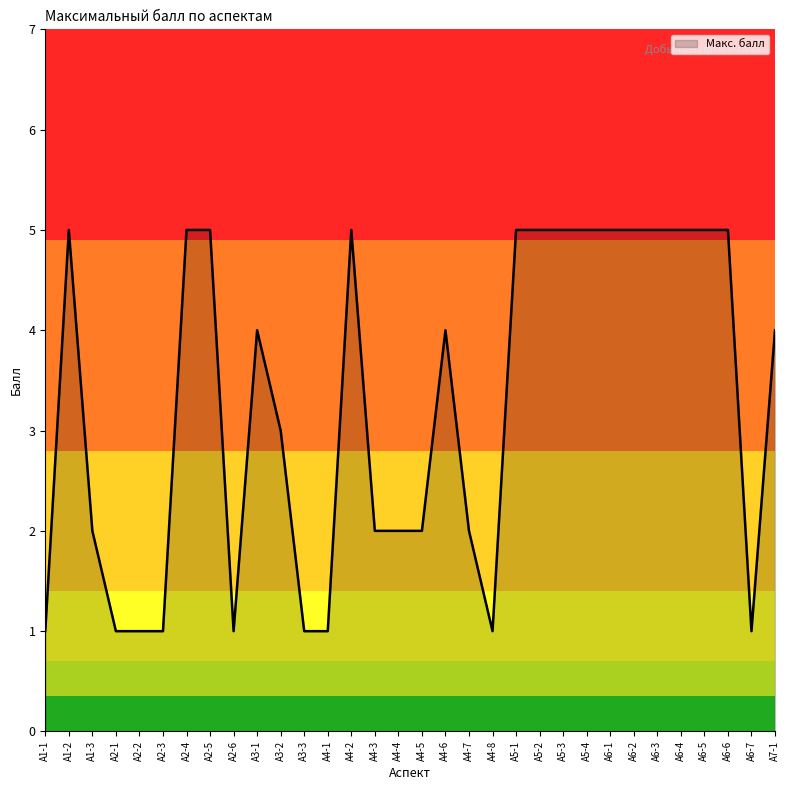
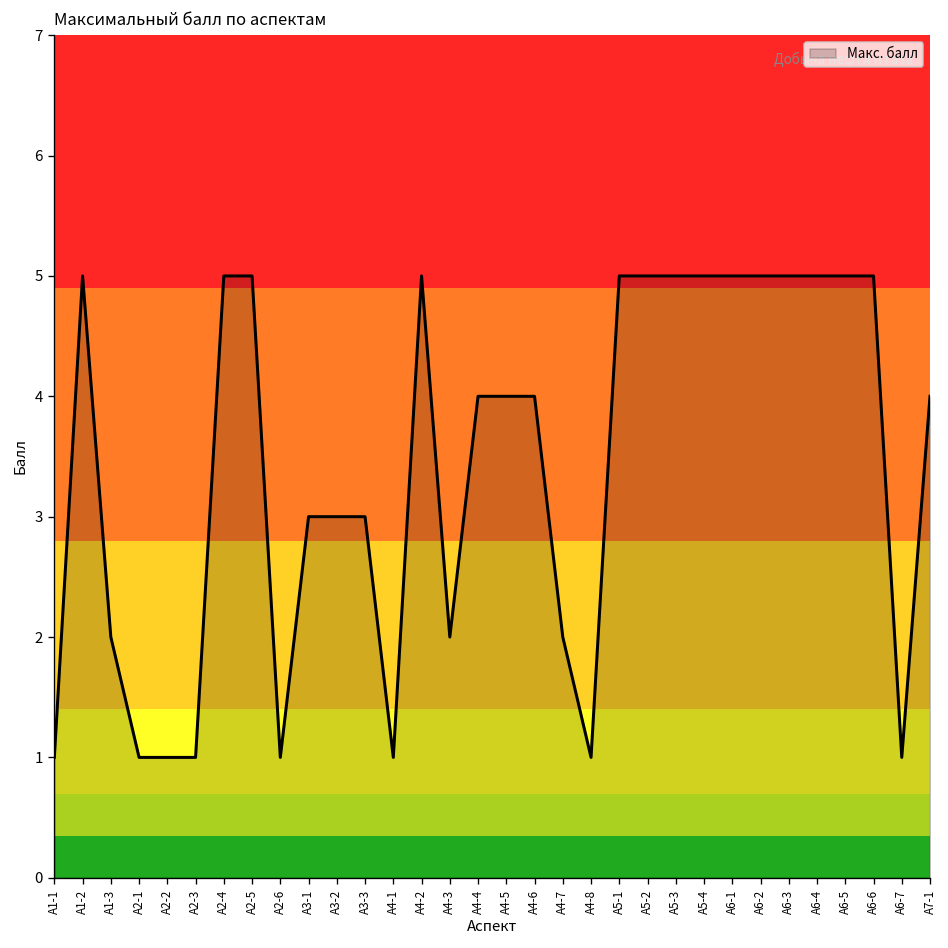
  {
    "А1-1": 1,
    "А1-2": 5,
    "А1-3": 2,
    "А2-1": 1,
    "А2-2": 1,
    "А2-3": 1,
    "А2-4": 5,
    "А2-5": 5,
    "А2-6": 1,
-   "А3-1": 4,
+   "А3-1": 3,
    "А3-2": 3,
-   "А3-3": 1,
+   "А3-3": 3,
    "А4-1": 1,
    "А4-2": 5,
    "А4-3": 2,
-   "А4-4": 2,
-   "А4-5": 2,
+   "А4-4": 4,
+   "А4-5": 4,
    "А4-6": 4,
    "А4-7": 2,
    "А4-8": 1,
    "А5-1": 5,
    "А5-2": 5,
    "А5-3": 5,
    "А5-4": 5,
    "А6-1": 5,
    "А6-2": 5,
    "А6-3": 5,
    "А6-4": 5,
    "А6-5": 5,
    "А6-6": 5,
    "А6-7": 1,
    "А7-1": 4
  }
